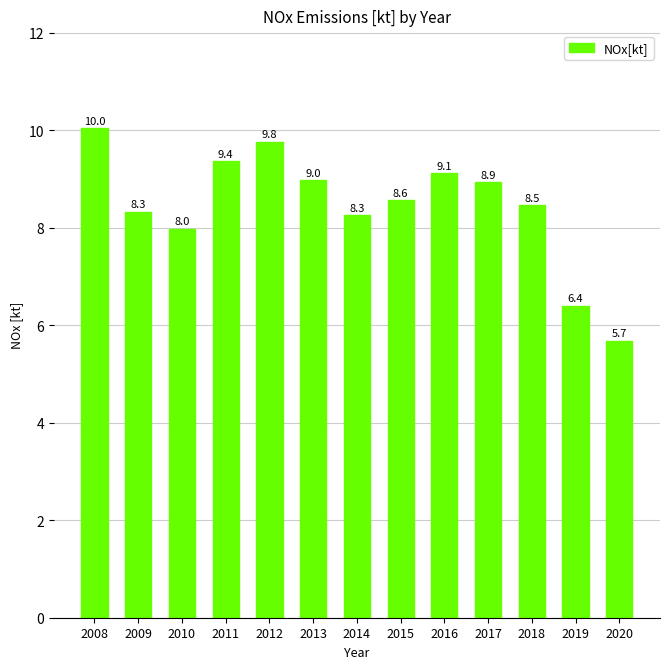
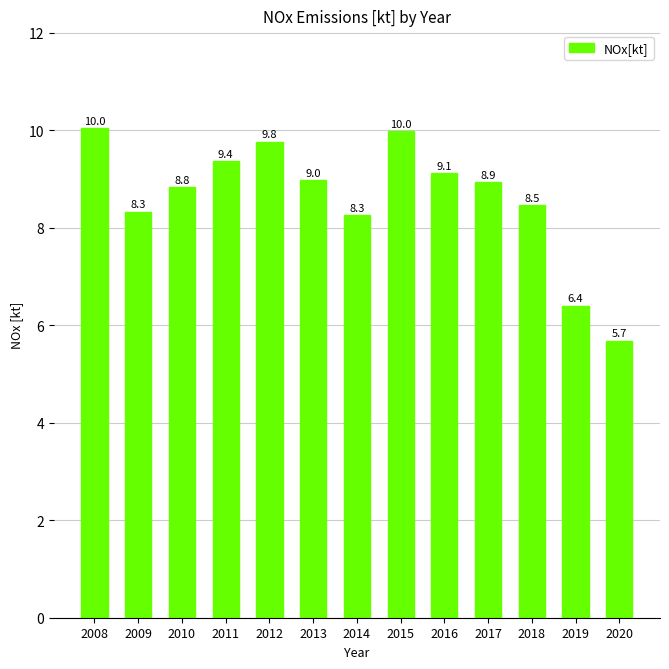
  {
    "2008": 10.0,
    "2009": 8.3,
-   "2010": 8.0,
+   "2010": 8.8,
    "2011": 9.4,
    "2012": 9.8,
    "2013": 9.0,
    "2014": 8.3,
-   "2015": 8.6,
+   "2015": 10.0,
    "2016": 9.1,
    "2017": 8.9,
    "2018": 8.5,
    "2019": 6.4,
    "2020": 5.7
  }
